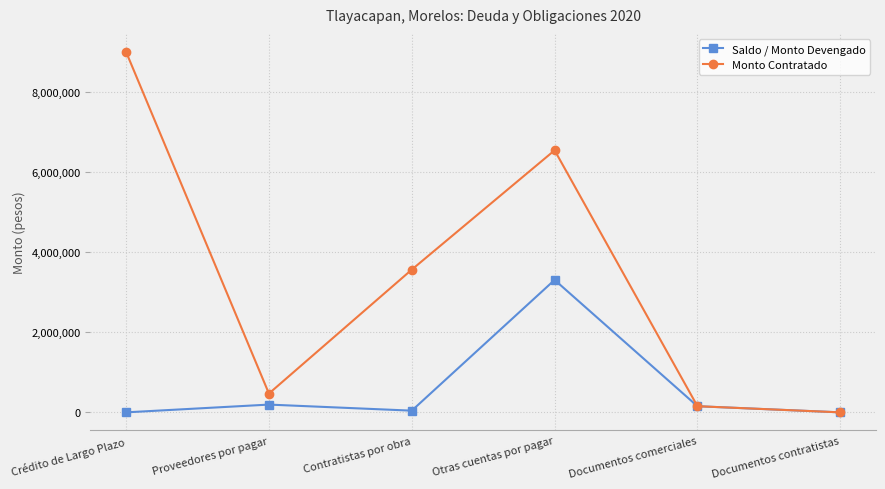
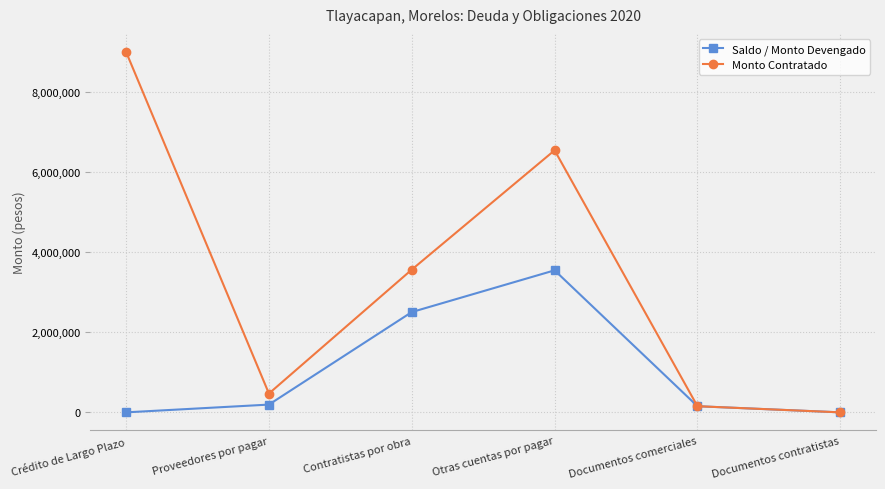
  {
    "Saldo / Monto Devengado": {
      "Crédito de Largo Plazo": "0",
      "Proveedores por pagar": "200,000",
-     "Contratistas por obra": "0",
-     "Otras cuentas por pagar": "3,300,000"
+     "Contratistas por obra": "2,500,000",
+     "Otras cuentas por pagar": "3,500,000"
    },
    "Monto Contratado": {
      "Crédito de Largo Plazo": "9,000,000",
      "Proveedores por pagar": "500,000",
      "Contratistas por obra": "3,600,000",
      "Otras cuentas por pagar": "6,500,000"
    }
  }
